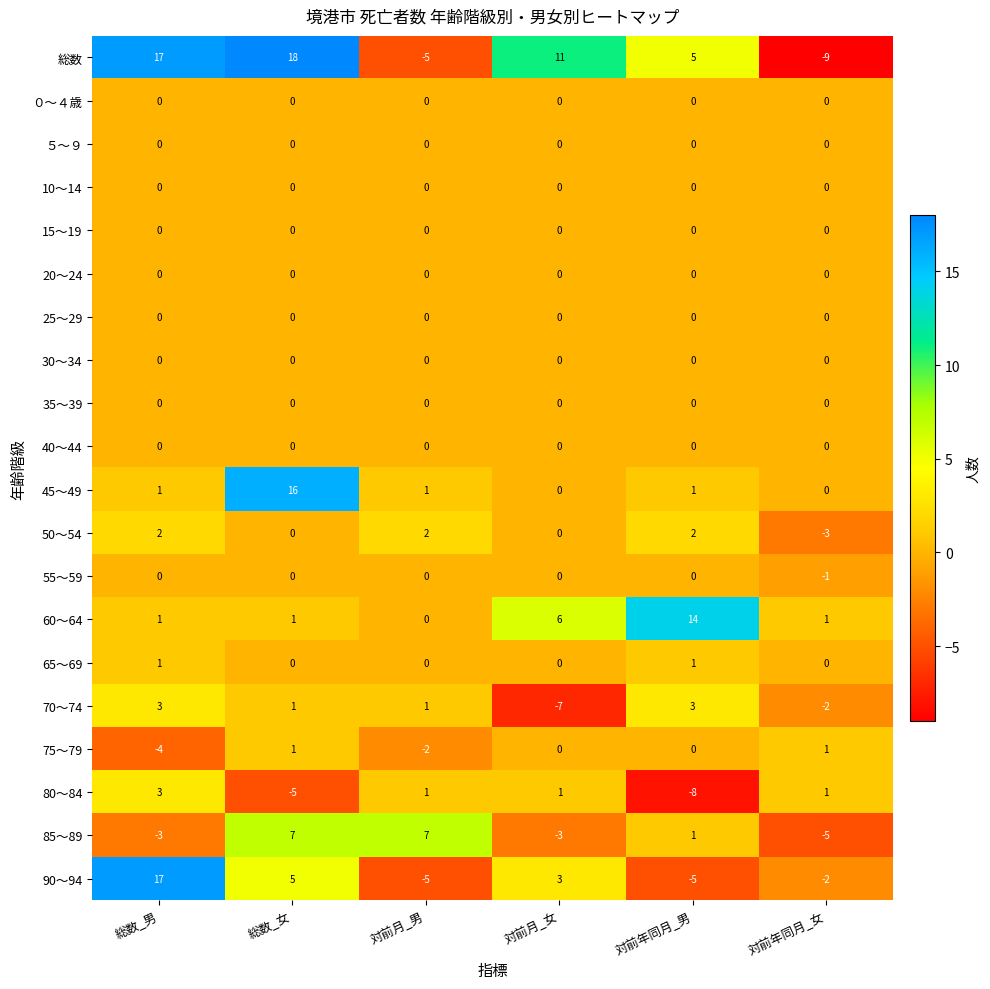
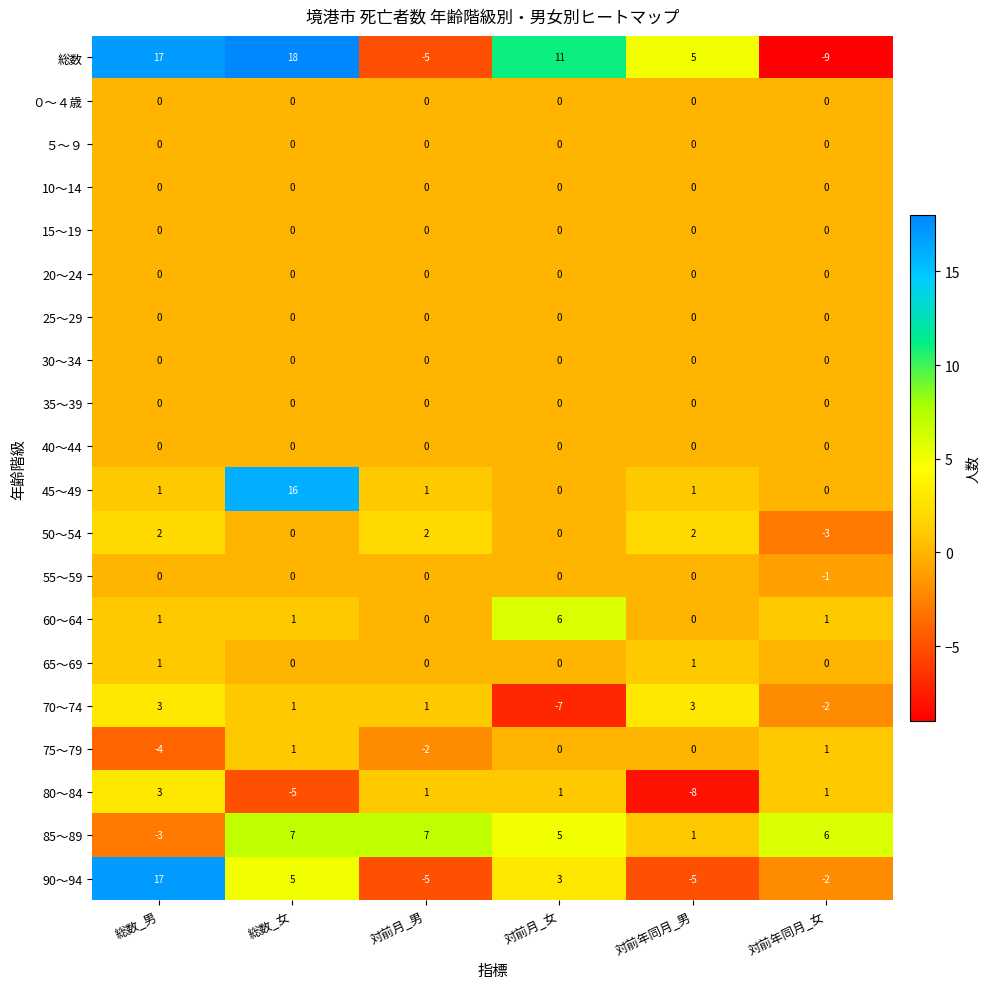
  {
    "総数": {
      "総数_男": 17,
      "総数_女": 18,
      "対前月_男": -5,
      "対前月_女": 11,
      "対前年同月_男": 5,
      "対前年同月_女": -9
    },
    "０～４歳": {
      "総数_男": 0,
      "総数_女": 0,
      "対前月_男": 0,
      "対前月_女": 0,
      "対前年同月_男": 0,
      "対前年同月_女": 0
    },
    "５～９": {
      "総数_男": 0,
      "総数_女": 0,
      "対前月_男": 0,
      "対前月_女": 0,
      "対前年同月_男": 0,
      "対前年同月_女": 0
    },
    "10～14": {
      "総数_男": 0,
      "総数_女": 0,
      "対前月_男": 0,
      "対前月_女": 0,
      "対前年同月_男": 0,
      "対前年同月_女": 0
    },
    "15～19": {
      "総数_男": 0,
      "総数_女": 0,
      "対前月_男": 0,
      "対前月_女": 0,
      "対前年同月_男": 0,
      "対前年同月_女": 0
    },
    "20～24": {
      "総数_男": 0,
      "総数_女": 0,
      "対前月_男": 0,
      "対前月_女": 0,
      "対前年同月_男": 0,
      "対前年同月_女": 0
    },
    "25～29": {
      "総数_男": 0,
      "総数_女": 0,
      "対前月_男": 0,
      "対前月_女": 0,
      "対前年同月_男": 0,
      "対前年同月_女": 0
    },
    "30～34": {
      "総数_男": 0,
      "総数_女": 0,
      "対前月_男": 0,
      "対前月_女": 0,
      "対前年同月_男": 0,
      "対前年同月_女": 0
    },
    "35～39": {
      "総数_男": 0,
      "総数_女": 0,
      "対前月_男": 0,
      "対前月_女": 0,
      "対前年同月_男": 0,
      "対前年同月_女": 0
    },
    "40～44": {
      "総数_男": 0,
      "総数_女": 0,
      "対前月_男": 0,
      "対前月_女": 0,
      "対前年同月_男": 0,
      "対前年同月_女": 0
    },
    "45～49": {
      "総数_男": 1,
      "総数_女": 16,
      "対前月_男": 1,
      "対前月_女": 0,
      "対前年同月_男": 1,
      "対前年同月_女": 0
    },
    "50～54": {
      "総数_男": 2,
      "総数_女": 0,
      "対前月_男": 2,
      "対前月_女": 0,
      "対前年同月_男": 2,
      "対前年同月_女": -3
    },
    "55～59": {
      "総数_男": 0,
      "総数_女": 0,
      "対前月_男": 0,
      "対前月_女": 0,
      "対前年同月_男": 0,
      "対前年同月_女": -1
    },
    "60～64": {
      "総数_男": 1,
      "総数_女": 1,
      "対前月_男": 0,
      "対前月_女": 6,
-     "対前年同月_男": 14,
+     "対前年同月_男": 0,
      "対前年同月_女": 1
    },
    "65～69": {
      "総数_男": 1,
      "総数_女": 0,
      "対前月_男": 0,
      "対前月_女": 0,
      "対前年同月_男": 1,
      "対前年同月_女": 0
    },
    "70～74": {
      "総数_男": 3,
      "総数_女": 1,
      "対前月_男": 1,
      "対前月_女": -7,
      "対前年同月_男": 3,
      "対前年同月_女": -2
    },
    "75～79": {
      "総数_男": -4,
      "総数_女": 1,
      "対前月_男": -2,
      "対前月_女": 0,
      "対前年同月_男": 0,
      "対前年同月_女": 1
    },
    "80～84": {
      "総数_男": 3,
      "総数_女": -5,
      "対前月_男": 1,
      "対前月_女": 1,
      "対前年同月_男": -8,
      "対前年同月_女": 1
    },
    "85～89": {
      "総数_男": -3,
      "総数_女": 7,
      "対前月_男": 7,
-     "対前月_女": -3,
+     "対前月_女": 5,
      "対前年同月_男": 1,
-     "対前年同月_女": -5
+     "対前年同月_女": 6
    },
    "90～94": {
      "総数_男": 17,
      "総数_女": 5,
      "対前月_男": -5,
      "対前月_女": 3,
      "対前年同月_男": -5,
      "対前年同月_女": -2
    }
  }
